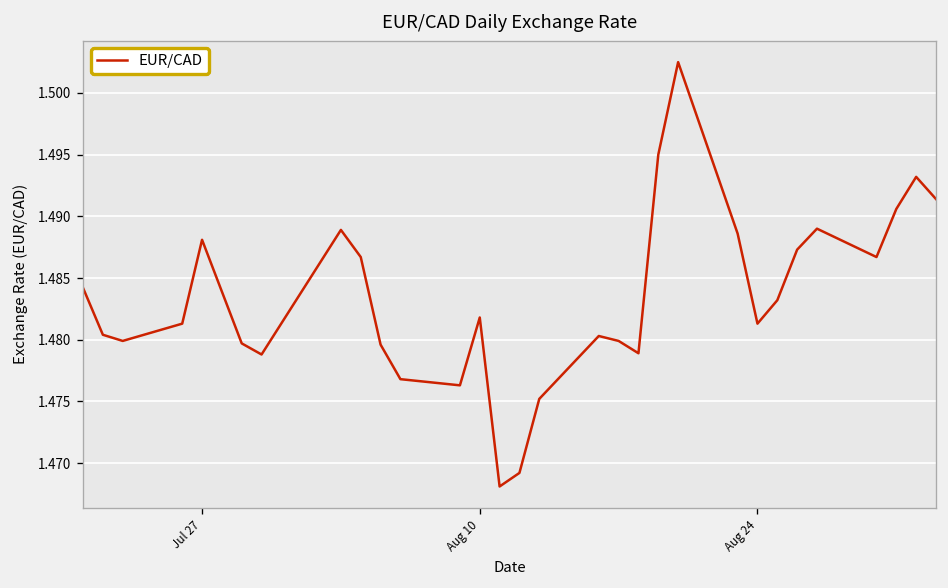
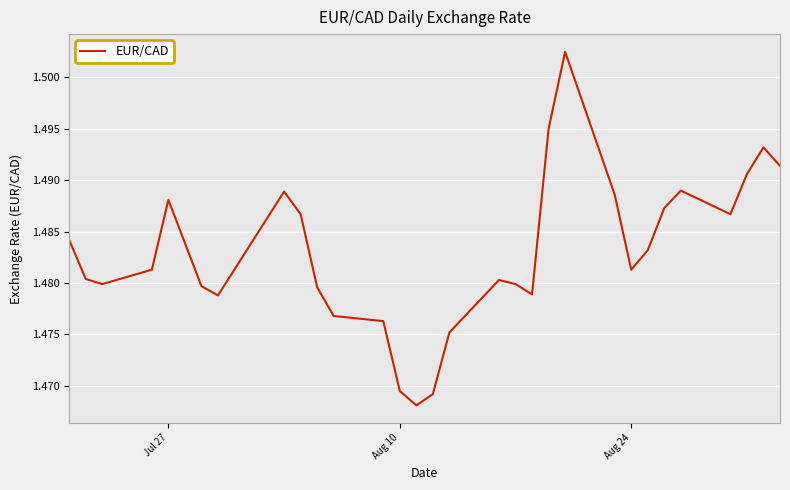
  {
    "Jul 27": 1.4881,
-   "Aug 10": 1.4818,
+   "Aug 10": 1.4695,
    "Aug 24": 1.4813
  }
